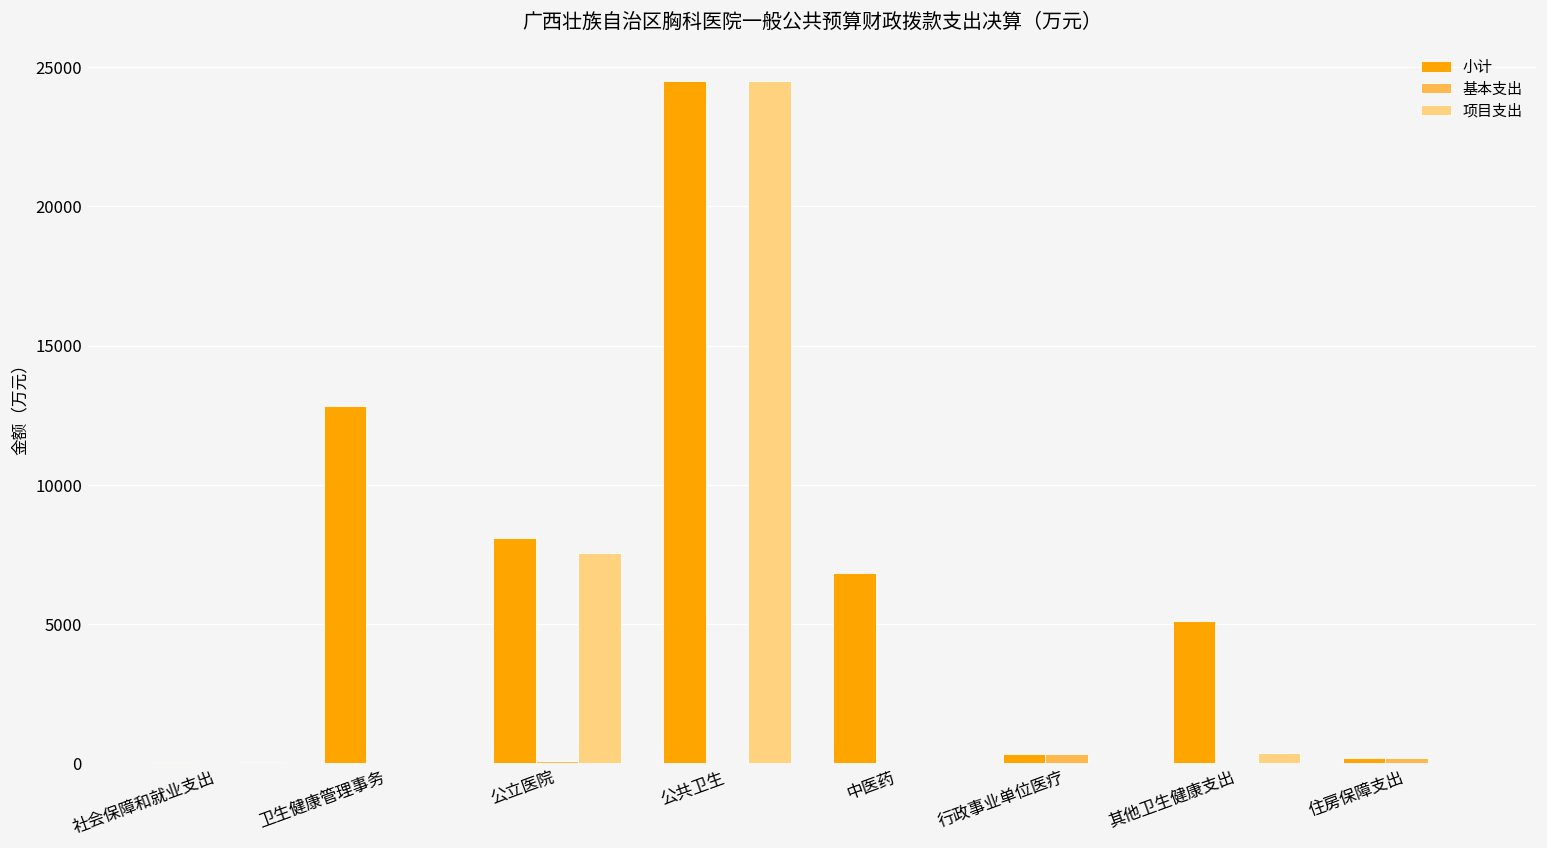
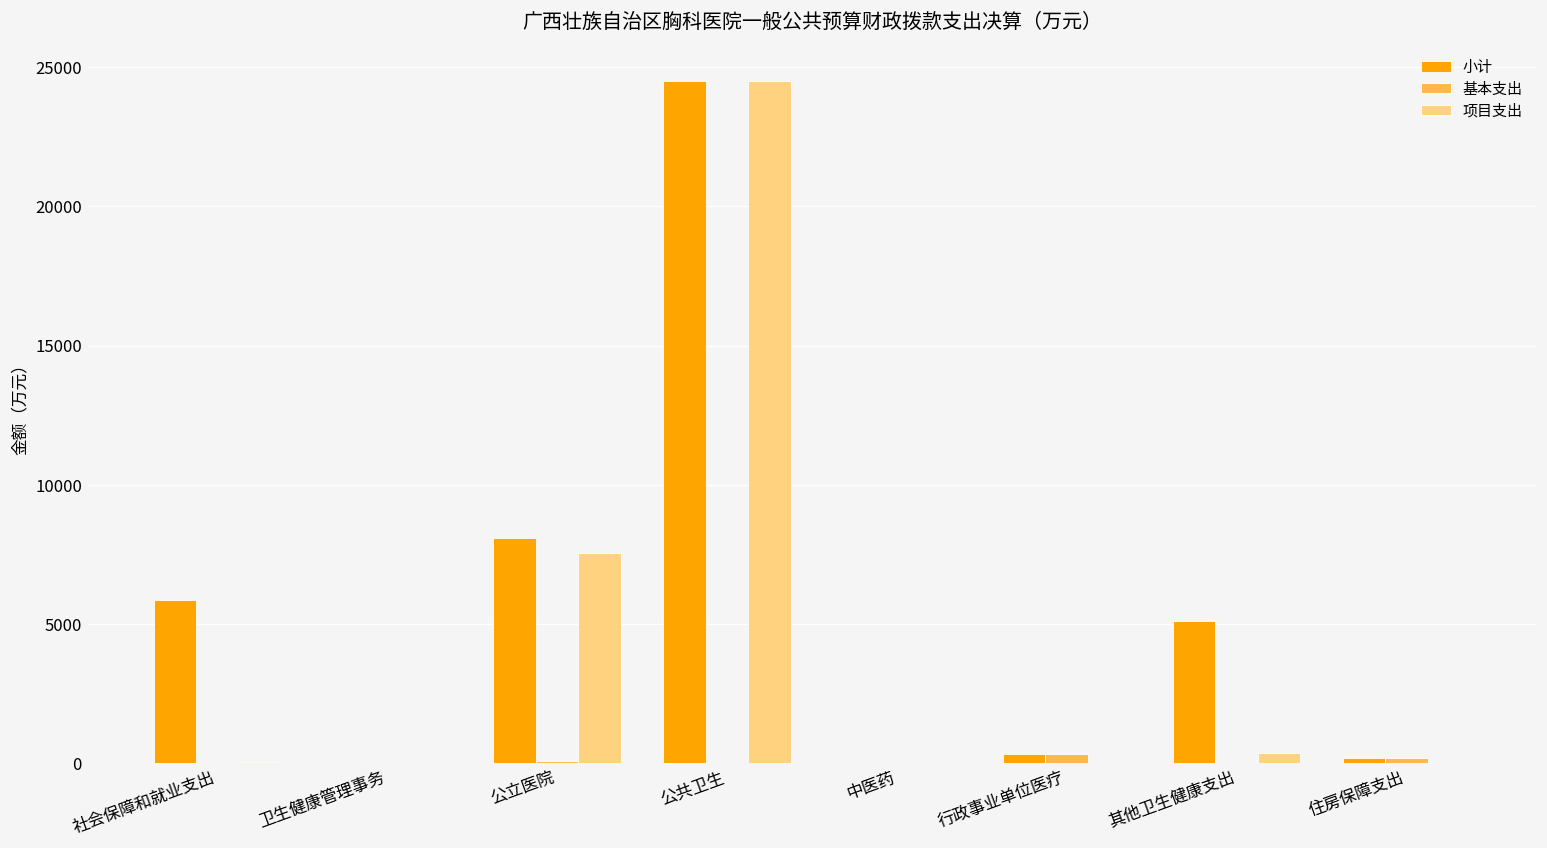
  {
    "小计": {
-     "社会保障和就业支出": 0,
-     "卫生健康管理事务": 12800,
+     "社会保障和就业支出": 5900,
+     "卫生健康管理事务": 0,
      "公立医院": 8100,
      "公共卫生": 24500,
-     "中医药": 6800,
+     "中医药": 0,
      "行政事业单位医疗": 300,
      "其他卫生健康支出": 5100,
      "住房保障支出": 200
    }
  }
